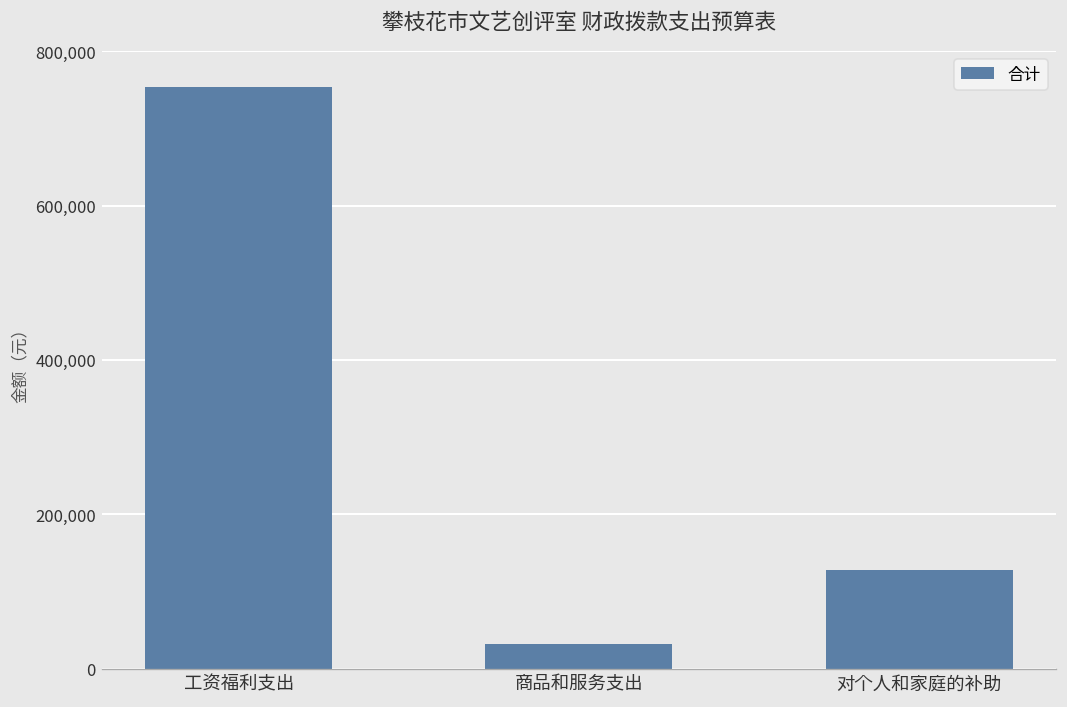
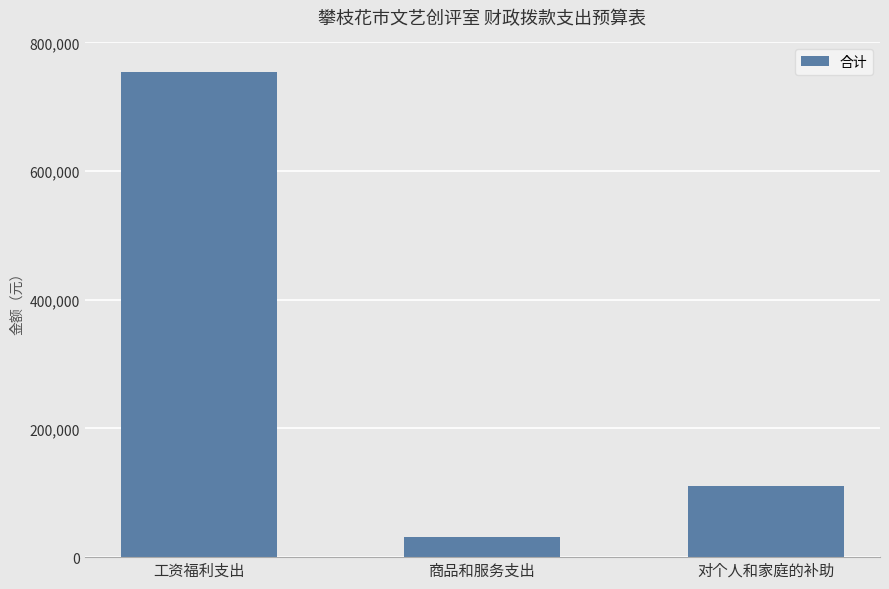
  {
    "工资福利支出": "750,000",
    "商品和服务支出": "30,000",
-   "对个人和家庭的补助": "130,000"
+   "对个人和家庭的补助": "110,000"
  }
